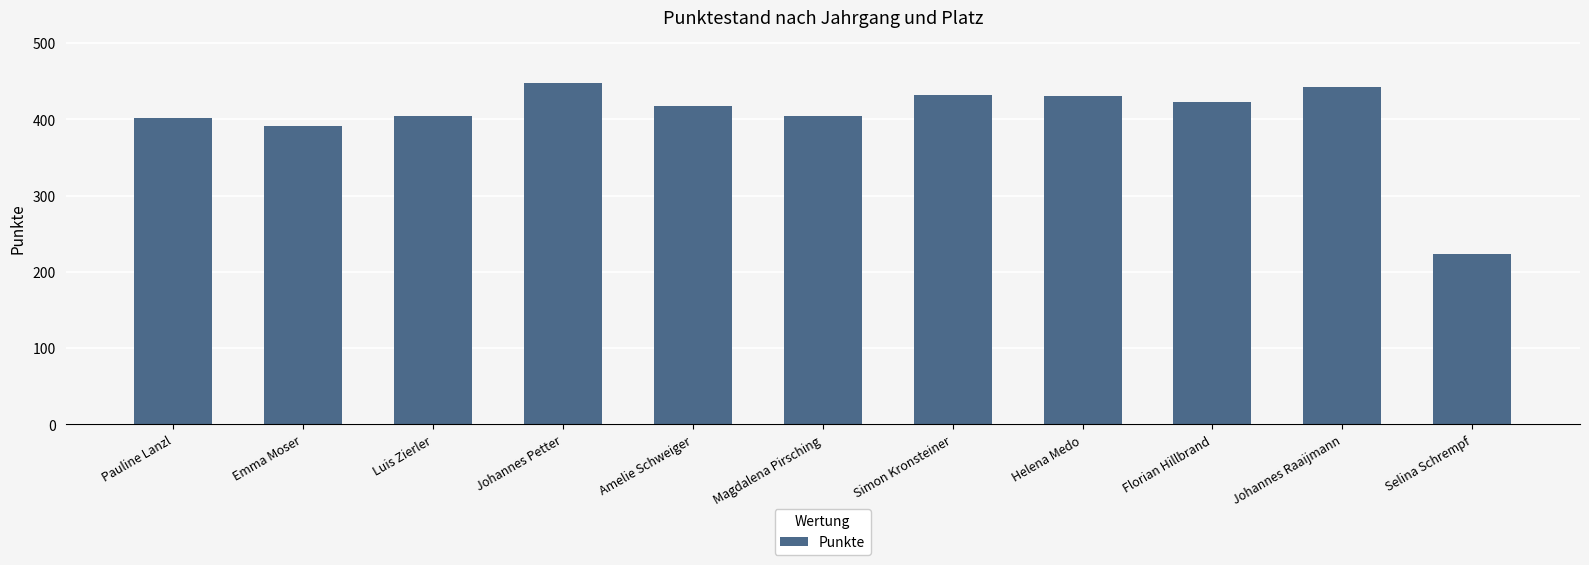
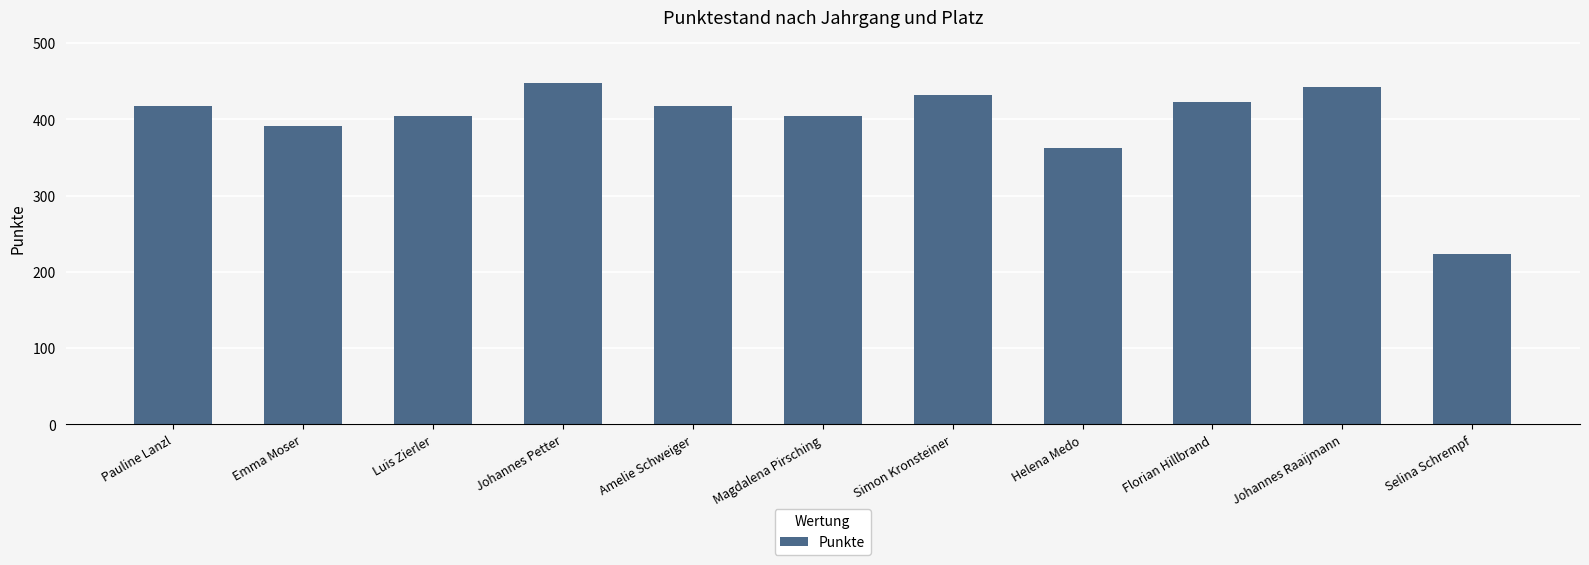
  {
-   "Pauline Lanzl": 400,
+   "Pauline Lanzl": 420,
    "Emma Moser": 390,
    "Luis Zierler": 400,
    "Johannes Petter": 450,
    "Amelie Schweiger": 420,
    "Magdalena Pirsching": 400,
    "Simon Kronsteiner": 430,
-   "Helena Medo": 430,
+   "Helena Medo": 360,
    "Florian Hillbrand": 420,
    "Johannes Raaijmann": 440,
    "Selina Schrempf": 220
  }
